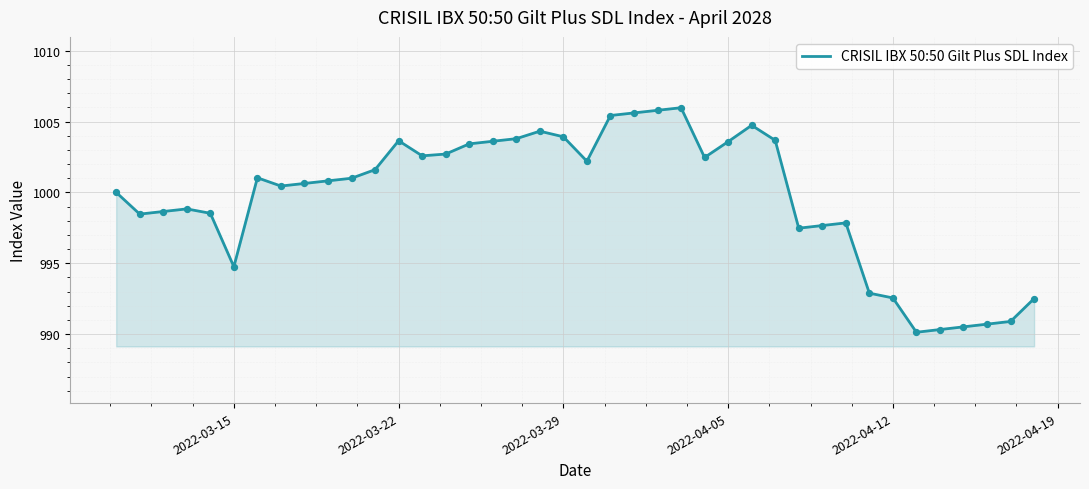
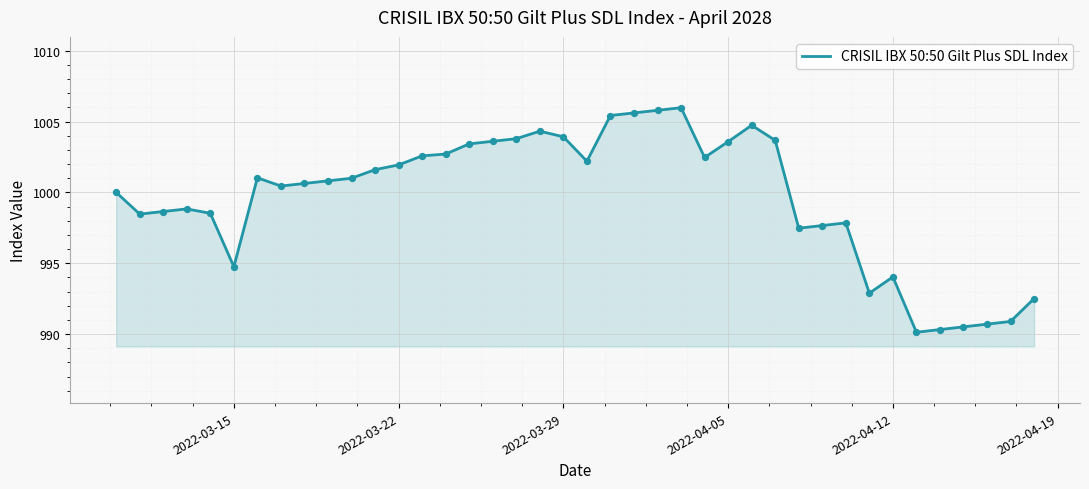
  {
    "2022-03-15": 994.7,
-   "2022-03-22": 1003.6,
+   "2022-03-22": 1001.9,
    "2022-03-29": 1003.9,
    "2022-04-05": 1003.6,
-   "2022-04-12": 992.5
+   "2022-04-12": 994.0
  }
